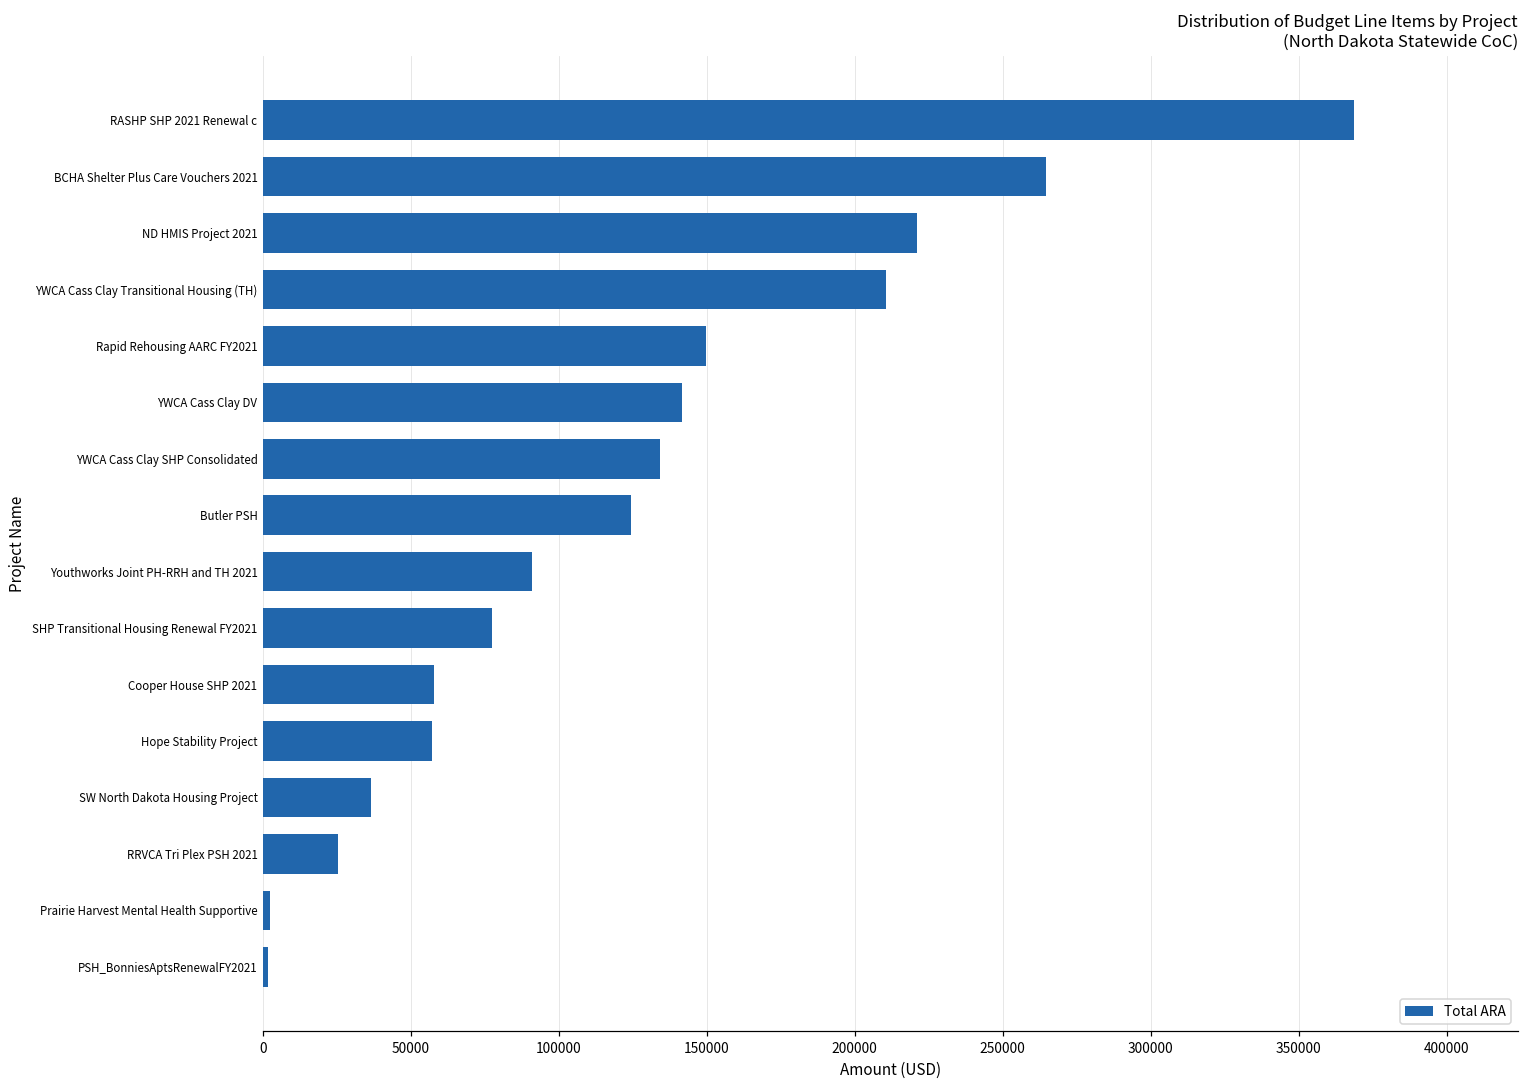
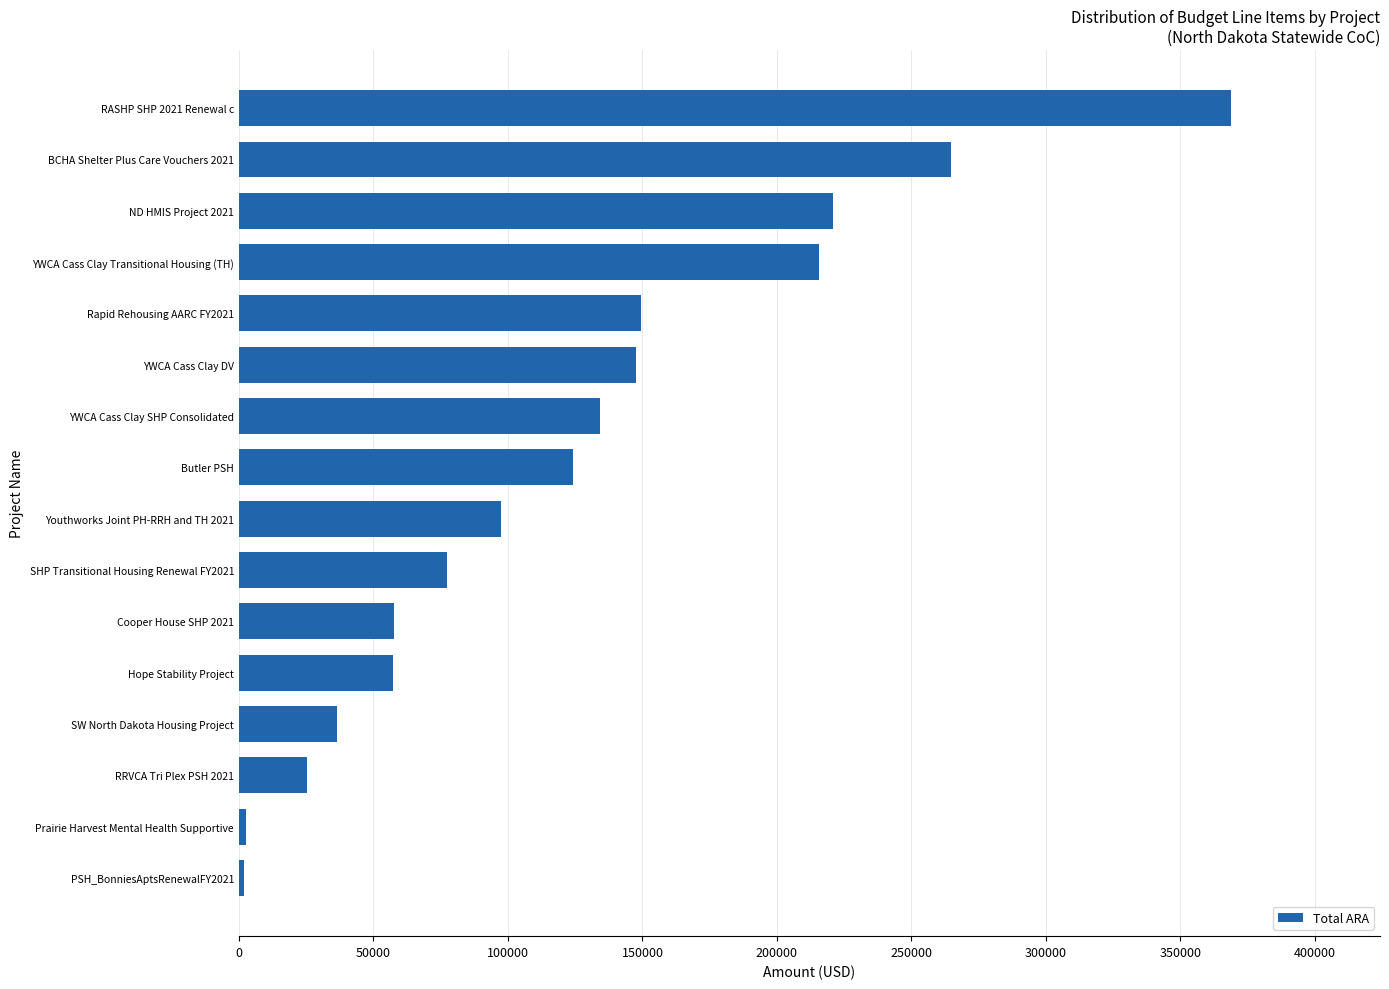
  {
    "RASHP SHP 2021 Renewal c": 369000,
    "BCHA Shelter Plus Care Vouchers 2021": 265000,
    "ND HMIS Project 2021": 221000,
-   "YWCA Cass Clay Transitional Housing (TH)": 210000,
+   "YWCA Cass Clay Transitional Housing (TH)": 216000,
    "Rapid Rehousing AARC FY2021": 150000,
-   "YWCA Cass Clay DV": 142000,
+   "YWCA Cass Clay DV": 148000,
    "YWCA Cass Clay SHP Consolidated": 134000,
    "Butler PSH": 124000,
-   "Youthworks Joint PH-RRH and TH 2021": 91000,
+   "Youthworks Joint PH-RRH and TH 2021": 97000,
    "SHP Transitional Housing Renewal FY2021": 78000,
    "Cooper House SHP 2021": 58000,
    "Hope Stability Project": 57000,
    "SW North Dakota Housing Project": 37000,
    "RRVCA Tri Plex PSH 2021": 25000,
    "Prairie Harvest Mental Health Supportive": 3000,
    "PSH_BonniesAptsRenewalFY2021": 2000
  }
